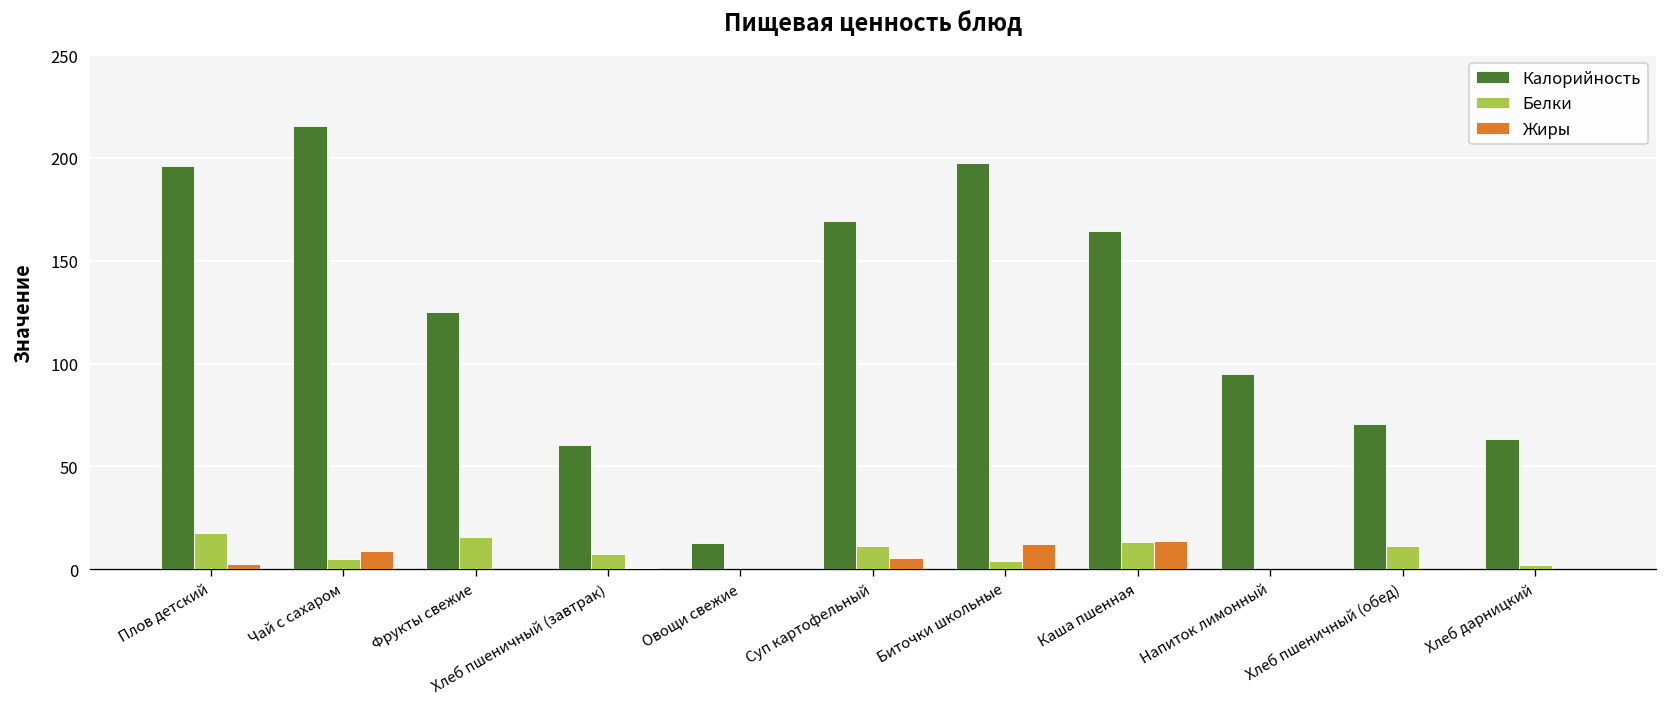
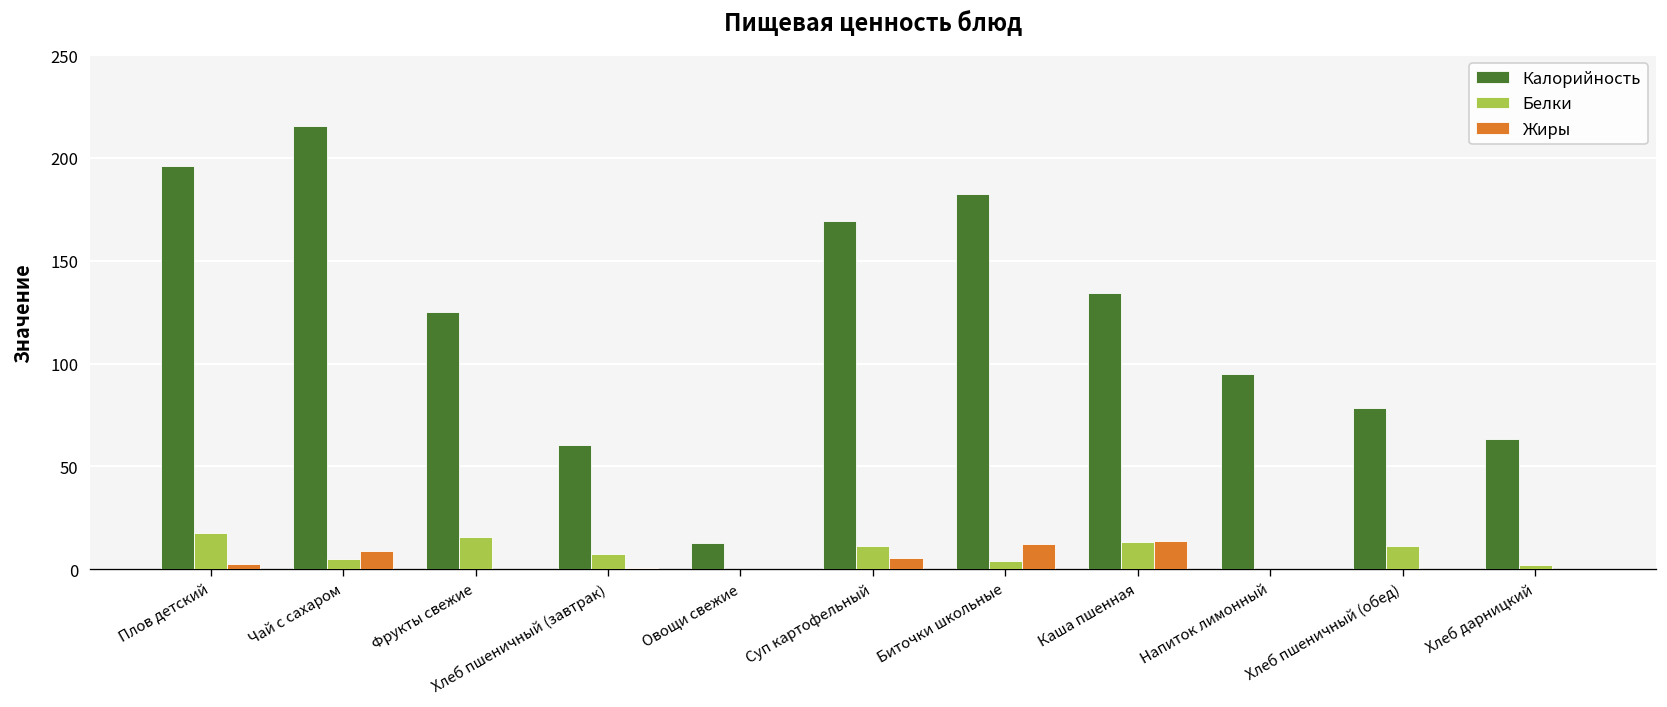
  {
    "Калорийность": {
      "Плов детский": 196,
      "Чай с сахаром": 215,
      "Фрукты свежие": 125,
      "Хлеб пшеничный (завтрак)": 61,
      "Овощи свежие": 13,
      "Суп картофельный": 169,
-     "Биточки школьные": 197,
-     "Каша пшенная": 164,
+     "Биточки школьные": 183,
+     "Каша пшенная": 135,
      "Напиток лимонный": 95,
-     "Хлеб пшеничный (обед)": 70,
+     "Хлеб пшеничный (обед)": 79,
      "Хлеб дарницкий": 64
    },
    "Белки": {
      "Плов детский": 18,
      "Чай с сахаром": 5,
      "Фрукты свежие": 16,
      "Хлеб пшеничный (завтрак)": 7,
      "Суп картофельный": 11,
      "Биточки школьные": 4,
      "Каша пшенная": 13,
      "Хлеб пшеничный (обед)": 11,
      "Хлеб дарницкий": 2
    },
    "Жиры": {
      "Плов детский": 3,
      "Чай с сахаром": 9,
      "Суп картофельный": 6,
      "Биточки школьные": 12,
      "Каша пшенная": 14
    }
  }
